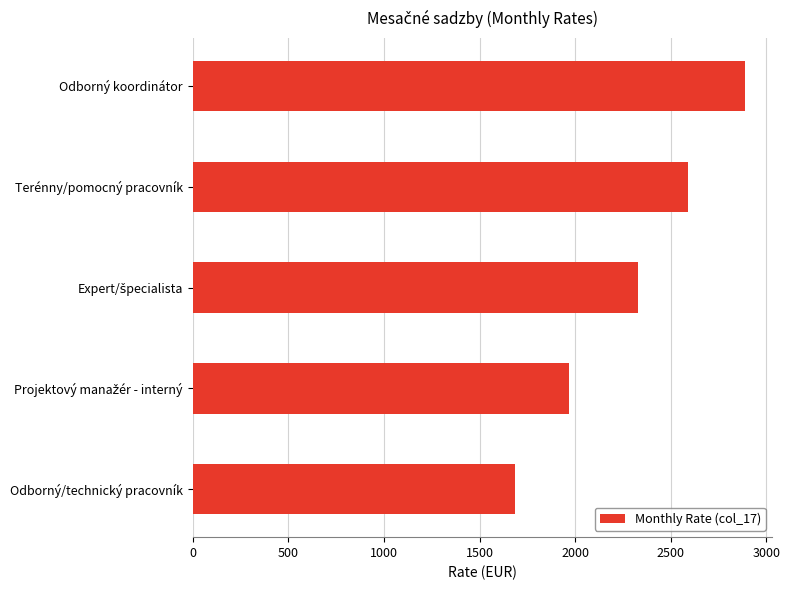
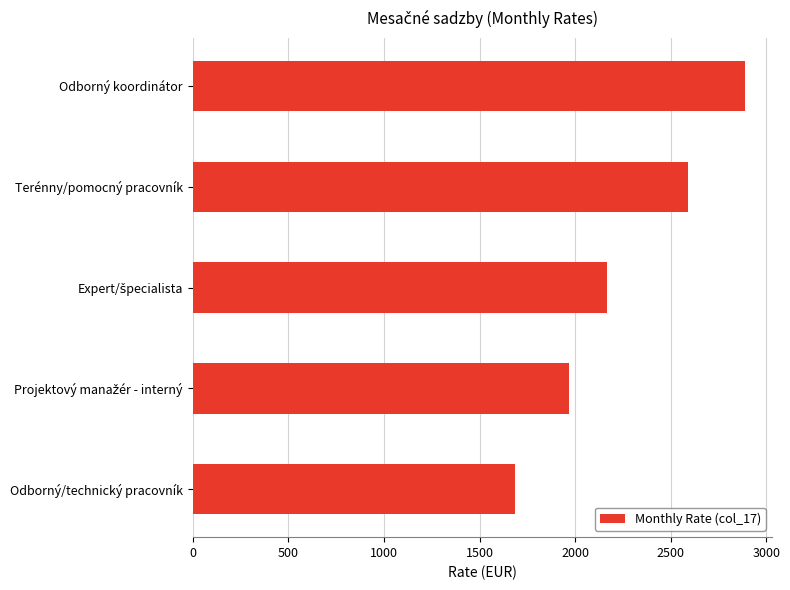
  {
    "Odborný koordinátor": 2890,
    "Terénny/pomocný pracovník": 2590,
-   "Expert/špecialista": 2330,
+   "Expert/špecialista": 2170,
    "Projektový manažér - interný": 1970,
    "Odborný/technický pracovník": 1690
  }
